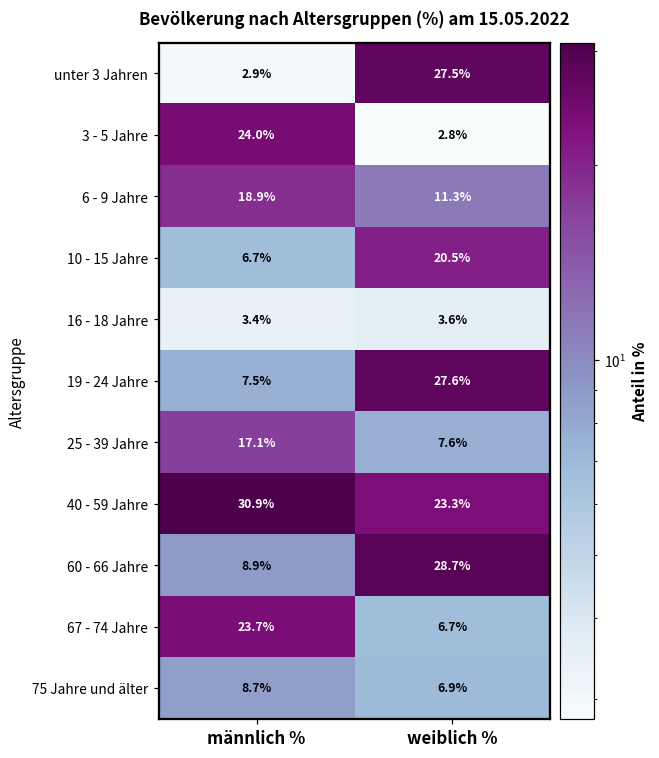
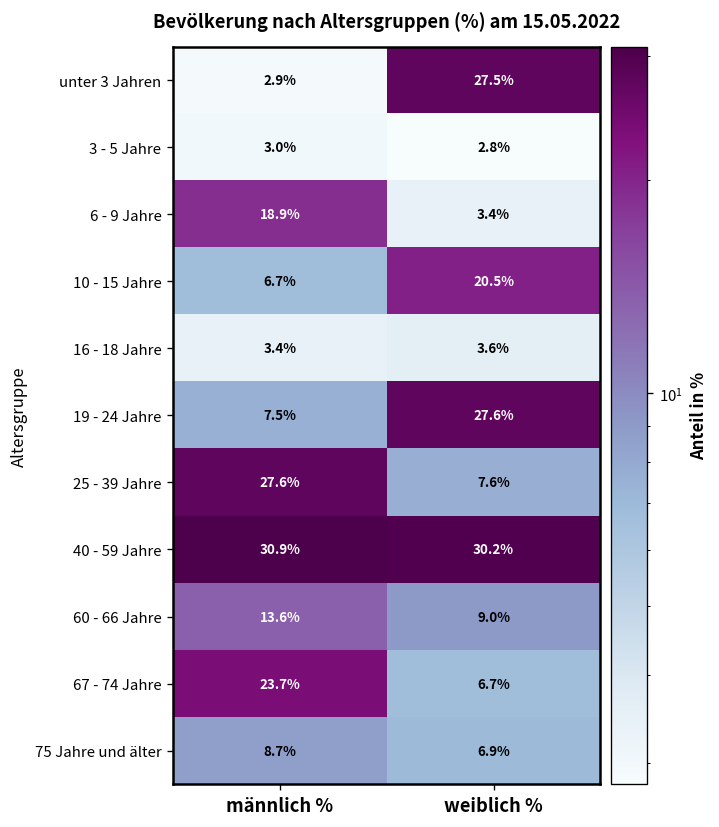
  {
    "unter 3 Jahren": {
      "männlich %": "2.9%",
      "weiblich %": "27.5%"
    },
    "3 - 5 Jahre": {
-     "männlich %": "24.0%",
+     "männlich %": "3.0%",
      "weiblich %": "2.8%"
    },
    "6 - 9 Jahre": {
      "männlich %": "18.9%",
-     "weiblich %": "11.3%"
+     "weiblich %": "3.4%"
    },
    "10 - 15 Jahre": {
      "männlich %": "6.7%",
      "weiblich %": "20.5%"
    },
    "16 - 18 Jahre": {
      "männlich %": "3.4%",
      "weiblich %": "3.6%"
    },
    "19 - 24 Jahre": {
      "männlich %": "7.5%",
      "weiblich %": "27.6%"
    },
    "25 - 39 Jahre": {
-     "männlich %": "17.1%",
+     "männlich %": "27.6%",
      "weiblich %": "7.6%"
    },
    "40 - 59 Jahre": {
      "männlich %": "30.9%",
-     "weiblich %": "23.3%"
+     "weiblich %": "30.2%"
    },
    "60 - 66 Jahre": {
-     "männlich %": "8.9%",
-     "weiblich %": "28.7%"
+     "männlich %": "13.6%",
+     "weiblich %": "9.0%"
    },
    "67 - 74 Jahre": {
      "männlich %": "23.7%",
      "weiblich %": "6.7%"
    },
    "75 Jahre und älter": {
      "männlich %": "8.7%",
      "weiblich %": "6.9%"
    }
  }
